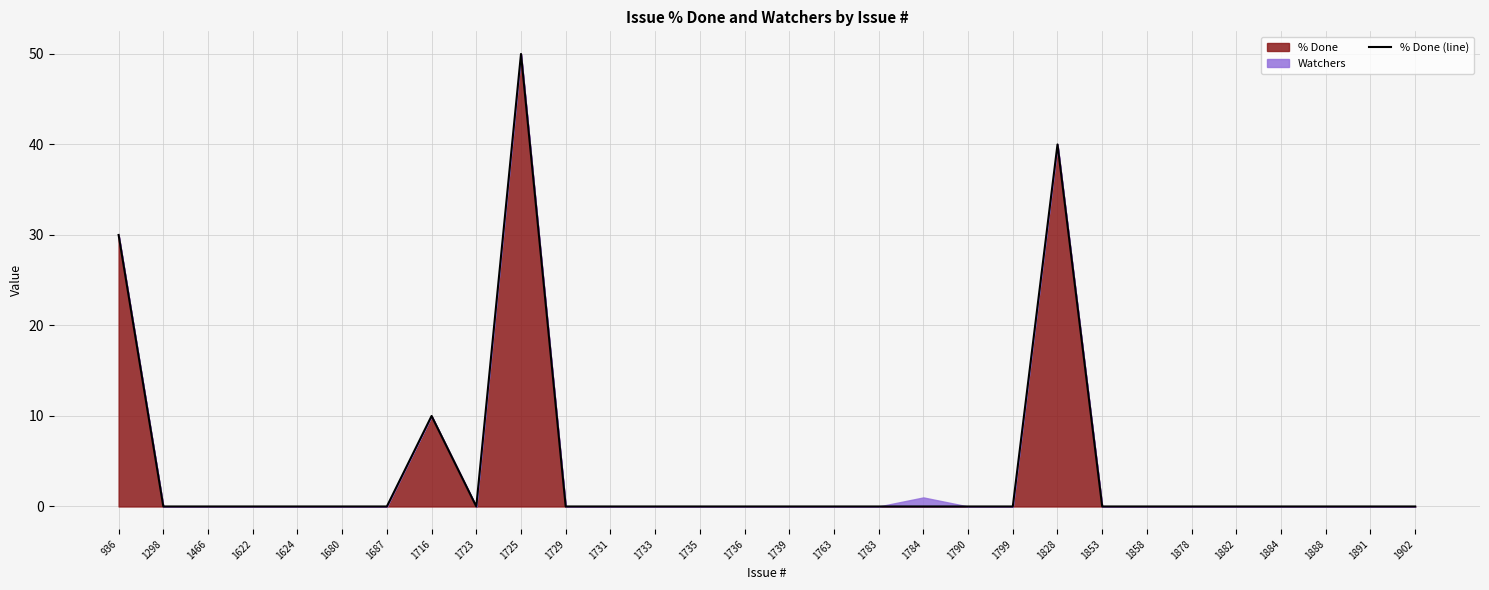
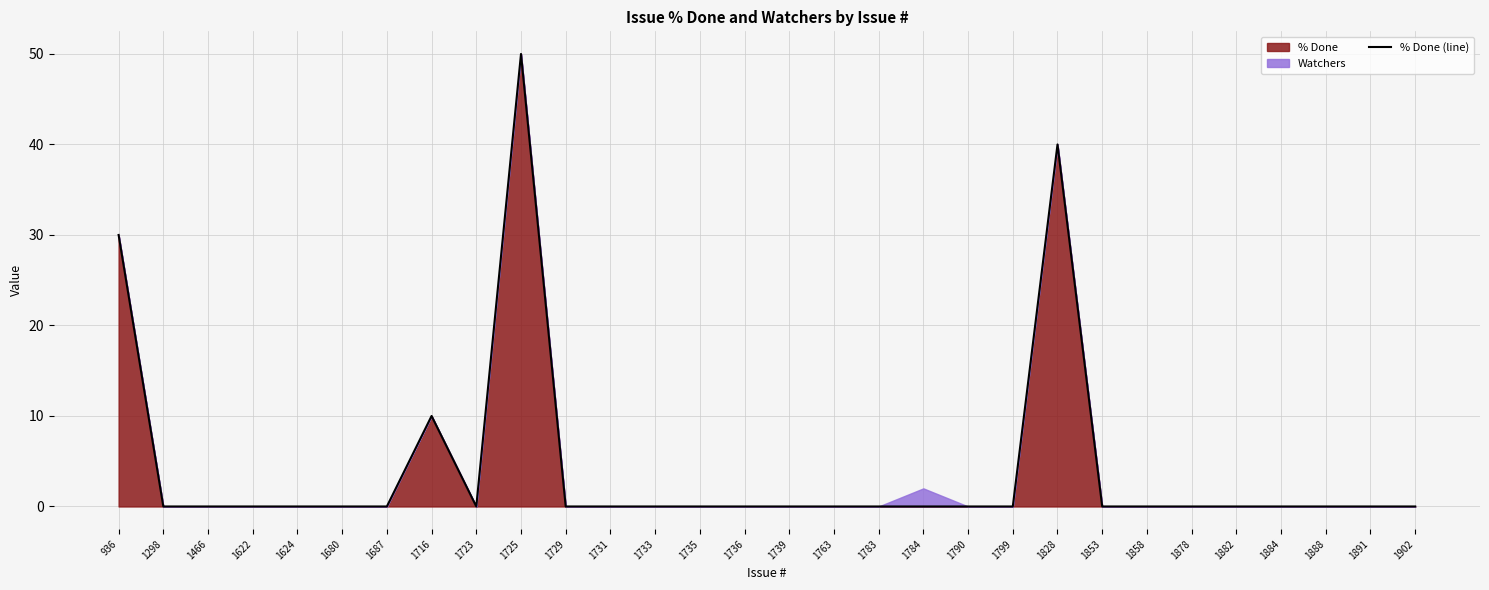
  {
    "% Done": {
      "1784": 0
    },
    "Watchers": {
-     "1784": 1
+     "1784": 2
    }
  }
